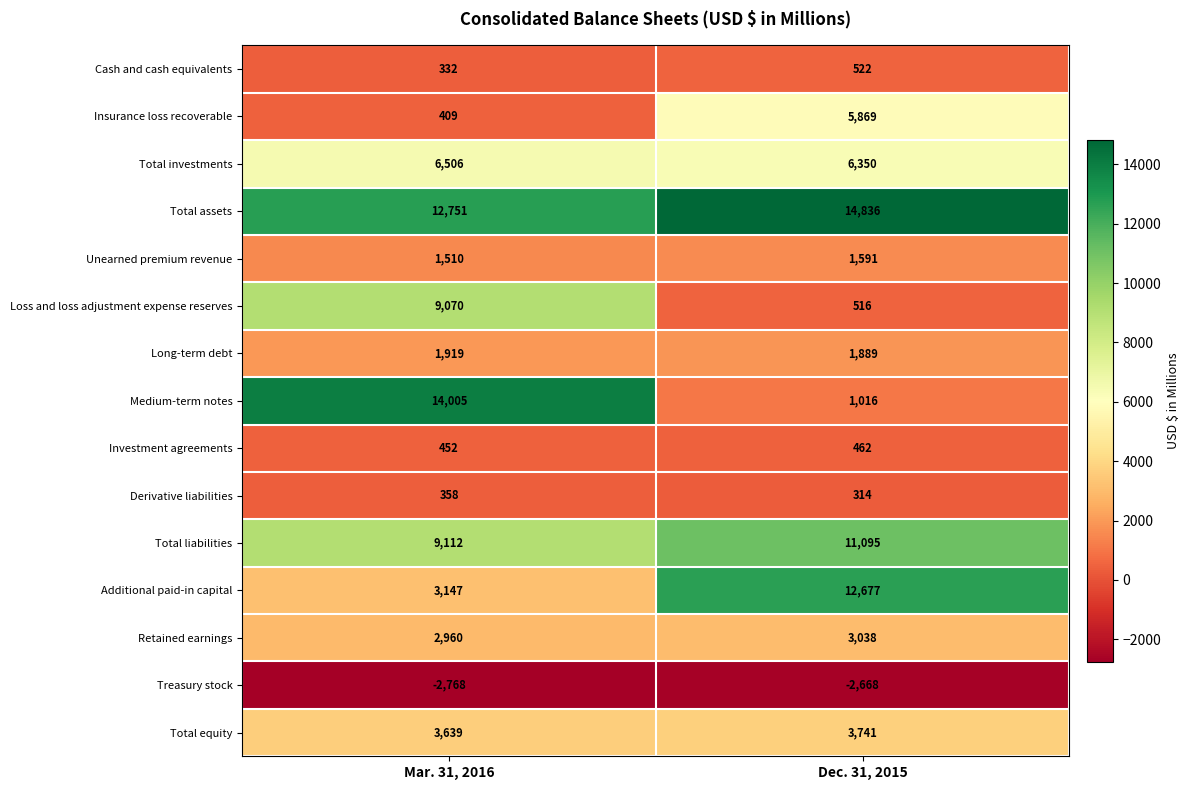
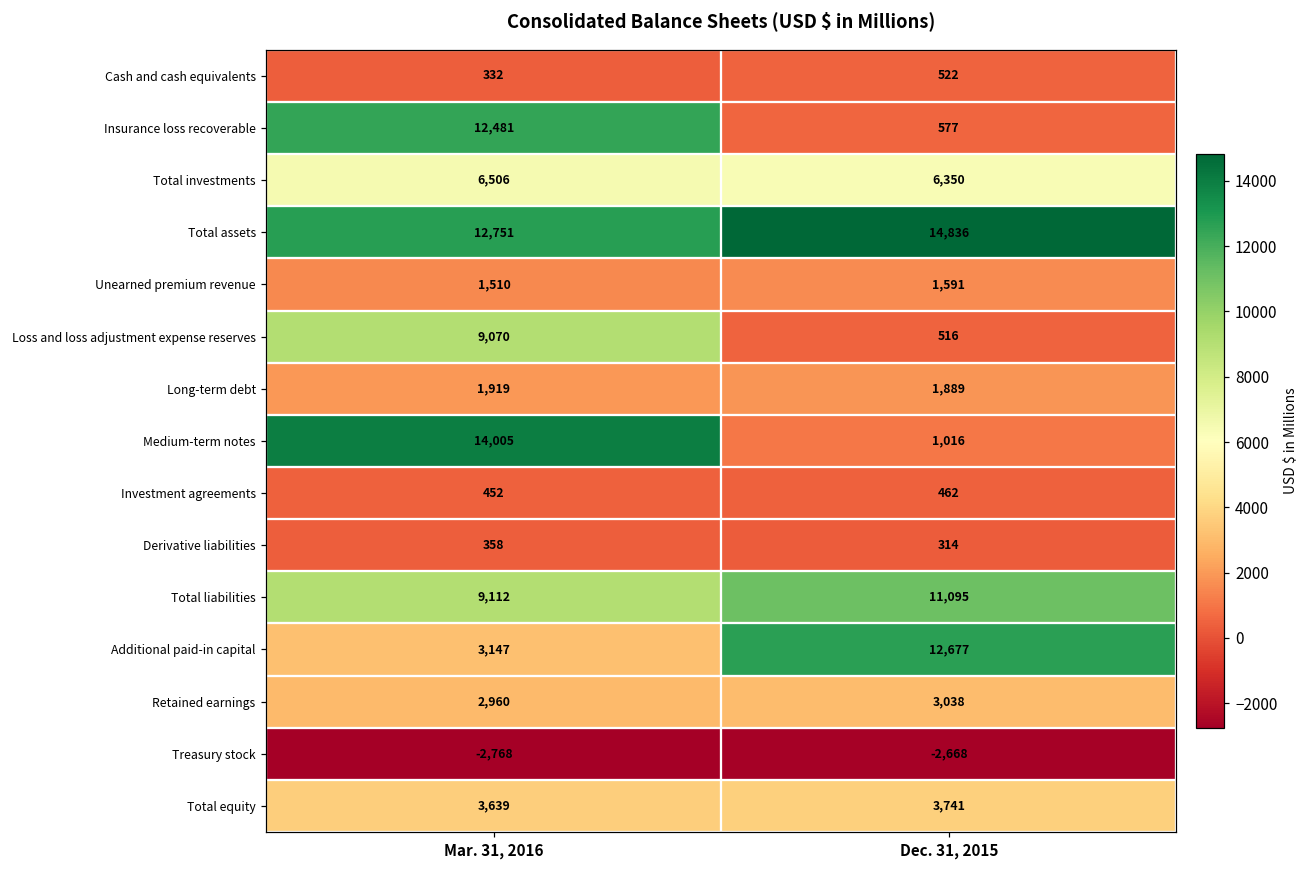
  {
    "Cash and cash equivalents": {
      "Mar. 31, 2016": "332",
      "Dec. 31, 2015": "522"
    },
    "Insurance loss recoverable": {
-     "Mar. 31, 2016": "409",
-     "Dec. 31, 2015": "5,869"
+     "Mar. 31, 2016": "12,481",
+     "Dec. 31, 2015": "577"
    },
    "Total investments": {
      "Mar. 31, 2016": "6,506",
      "Dec. 31, 2015": "6,350"
    },
    "Total assets": {
      "Mar. 31, 2016": "12,751",
      "Dec. 31, 2015": "14,836"
    },
    "Unearned premium revenue": {
      "Mar. 31, 2016": "1,510",
      "Dec. 31, 2015": "1,591"
    },
    "Loss and loss adjustment expense reserves": {
      "Mar. 31, 2016": "9,070",
      "Dec. 31, 2015": "516"
    },
    "Long-term debt": {
      "Mar. 31, 2016": "1,919",
      "Dec. 31, 2015": "1,889"
    },
    "Medium-term notes": {
      "Mar. 31, 2016": "14,005",
      "Dec. 31, 2015": "1,016"
    },
    "Investment agreements": {
      "Mar. 31, 2016": "452",
      "Dec. 31, 2015": "462"
    },
    "Derivative liabilities": {
      "Mar. 31, 2016": "358",
      "Dec. 31, 2015": "314"
    },
    "Total liabilities": {
      "Mar. 31, 2016": "9,112",
      "Dec. 31, 2015": "11,095"
    },
    "Additional paid-in capital": {
      "Mar. 31, 2016": "3,147",
      "Dec. 31, 2015": "12,677"
    },
    "Retained earnings": {
      "Mar. 31, 2016": "2,960",
      "Dec. 31, 2015": "3,038"
    },
    "Treasury stock": {
      "Mar. 31, 2016": "-2,768",
      "Dec. 31, 2015": "-2,668"
    },
    "Total equity": {
      "Mar. 31, 2016": "3,639",
      "Dec. 31, 2015": "3,741"
    }
  }
